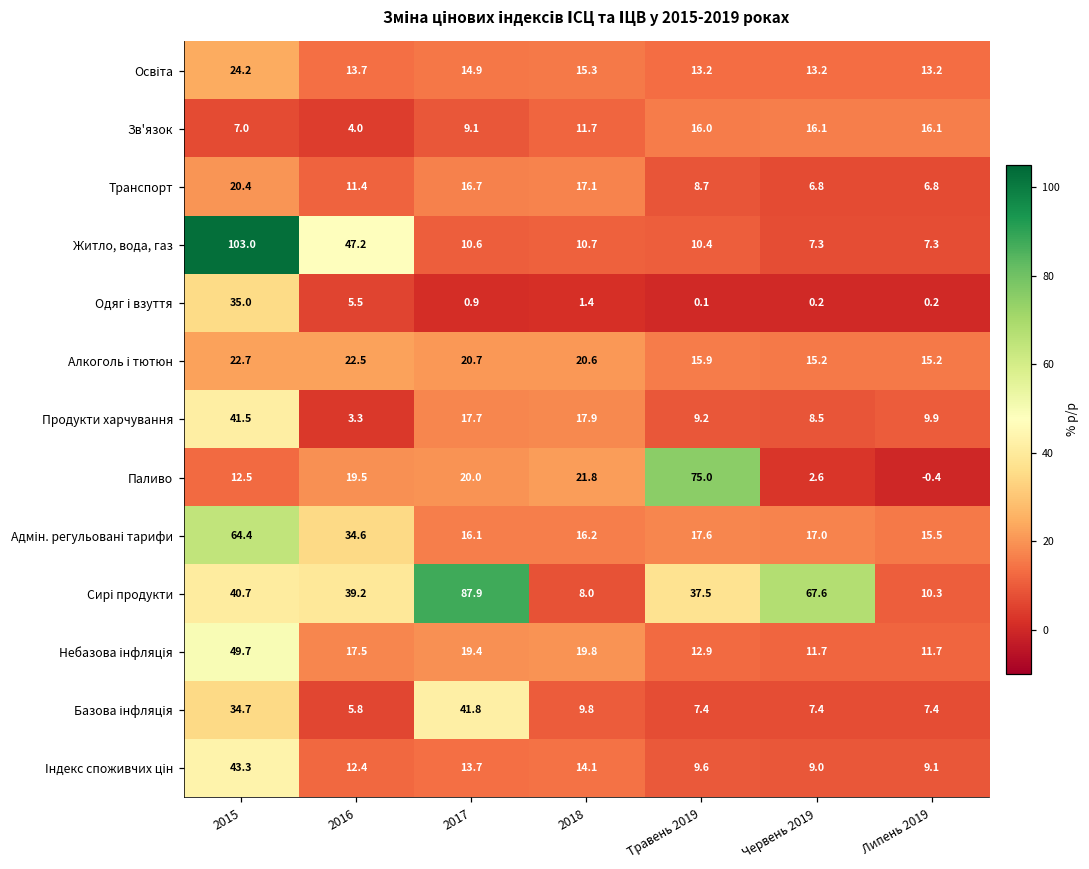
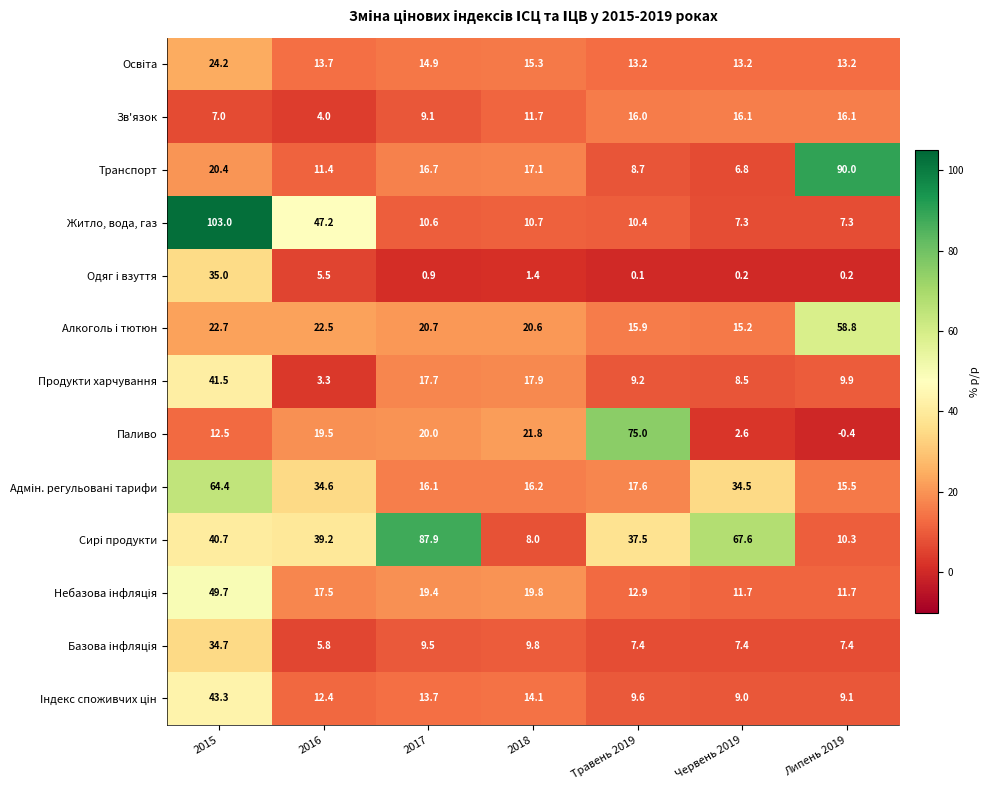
  {
    "Освіта": {
      "2015": 24.2,
      "2016": 13.7,
      "2017": 14.9,
      "2018": 15.3,
      "Травень 2019": 13.2,
      "Червень 2019": 13.2,
      "Липень 2019": 13.2
    },
    "Зв'язок": {
      "2015": 7.0,
      "2016": 4.0,
      "2017": 9.1,
      "2018": 11.7,
      "Травень 2019": 16.0,
      "Червень 2019": 16.1,
      "Липень 2019": 16.1
    },
    "Транспорт": {
      "2015": 20.4,
      "2016": 11.4,
      "2017": 16.7,
      "2018": 17.1,
      "Травень 2019": 8.7,
      "Червень 2019": 6.8,
-     "Липень 2019": 6.8
+     "Липень 2019": 90.0
    },
    "Житло, вода, газ": {
      "2015": 103.0,
      "2016": 47.2,
      "2017": 10.6,
      "2018": 10.7,
      "Травень 2019": 10.4,
      "Червень 2019": 7.3,
      "Липень 2019": 7.3
    },
    "Одяг і взуття": {
      "2015": 35.0,
      "2016": 5.5,
      "2017": 0.9,
      "2018": 1.4,
      "Травень 2019": 0.1,
      "Червень 2019": 0.2,
      "Липень 2019": 0.2
    },
    "Алкоголь і тютюн": {
      "2015": 22.7,
      "2016": 22.5,
      "2017": 20.7,
      "2018": 20.6,
      "Травень 2019": 15.9,
      "Червень 2019": 15.2,
-     "Липень 2019": 15.2
+     "Липень 2019": 58.8
    },
    "Продукти харчування": {
      "2015": 41.5,
      "2016": 3.3,
      "2017": 17.7,
      "2018": 17.9,
      "Травень 2019": 9.2,
      "Червень 2019": 8.5,
      "Липень 2019": 9.9
    },
    "Паливо": {
      "2015": 12.5,
      "2016": 19.5,
      "2017": 20.0,
      "2018": 21.8,
      "Травень 2019": 75.0,
      "Червень 2019": 2.6,
      "Липень 2019": -0.4
    },
    "Адмін. регульовані тарифи": {
      "2015": 64.4,
      "2016": 34.6,
      "2017": 16.1,
      "2018": 16.2,
      "Травень 2019": 17.6,
-     "Червень 2019": 17.0,
+     "Червень 2019": 34.5,
      "Липень 2019": 15.5
    },
    "Сирі продукти": {
      "2015": 40.7,
      "2016": 39.2,
      "2017": 87.9,
      "2018": 8.0,
      "Травень 2019": 37.5,
      "Червень 2019": 67.6,
      "Липень 2019": 10.3
    },
    "Небазова інфляція": {
      "2015": 49.7,
      "2016": 17.5,
      "2017": 19.4,
      "2018": 19.8,
      "Травень 2019": 12.9,
      "Червень 2019": 11.7,
      "Липень 2019": 11.7
    },
    "Базова інфляція": {
      "2015": 34.7,
      "2016": 5.8,
-     "2017": 41.8,
+     "2017": 9.5,
      "2018": 9.8,
      "Травень 2019": 7.4,
      "Червень 2019": 7.4,
      "Липень 2019": 7.4
    },
    "Індекс споживчих цін": {
      "2015": 43.3,
      "2016": 12.4,
      "2017": 13.7,
      "2018": 14.1,
      "Травень 2019": 9.6,
      "Червень 2019": 9.0,
      "Липень 2019": 9.1
    }
  }
